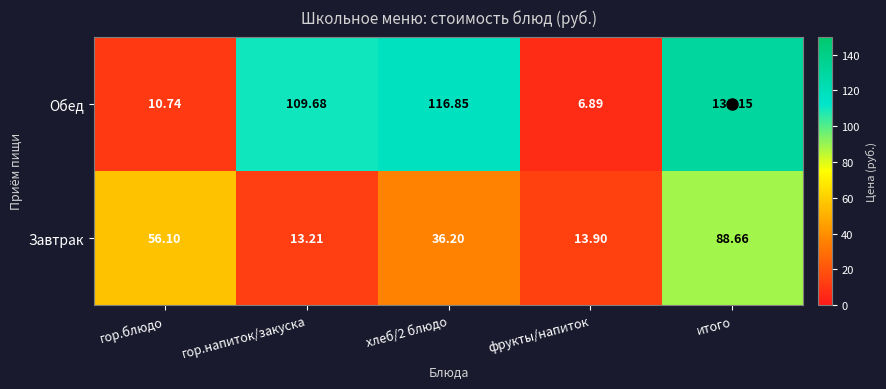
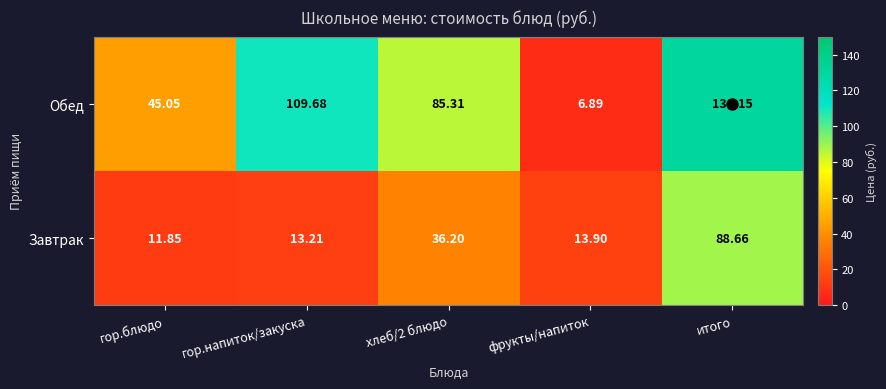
  {
    "Обед": {
-     "гор.блюдо": 10.74,
+     "гор.блюдо": 45.05,
      "гор.напиток/закуска": 109.68,
-     "хлеб/2 блюдо": 116.85,
+     "хлеб/2 блюдо": 85.31,
      "фрукты/напиток": 6.89
    },
    "Завтрак": {
-     "гор.блюдо": 56.10,
+     "гор.блюдо": 11.85,
      "гор.напиток/закуска": 13.21,
      "хлеб/2 блюдо": 36.20,
      "фрукты/напиток": 13.90,
      "итого": 88.66
    }
  }
